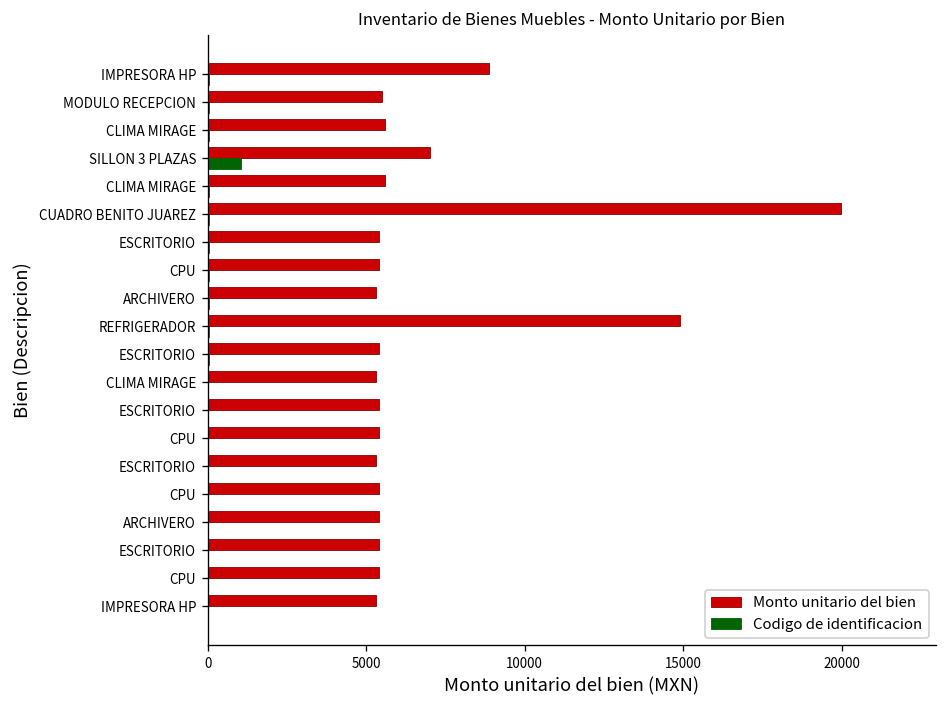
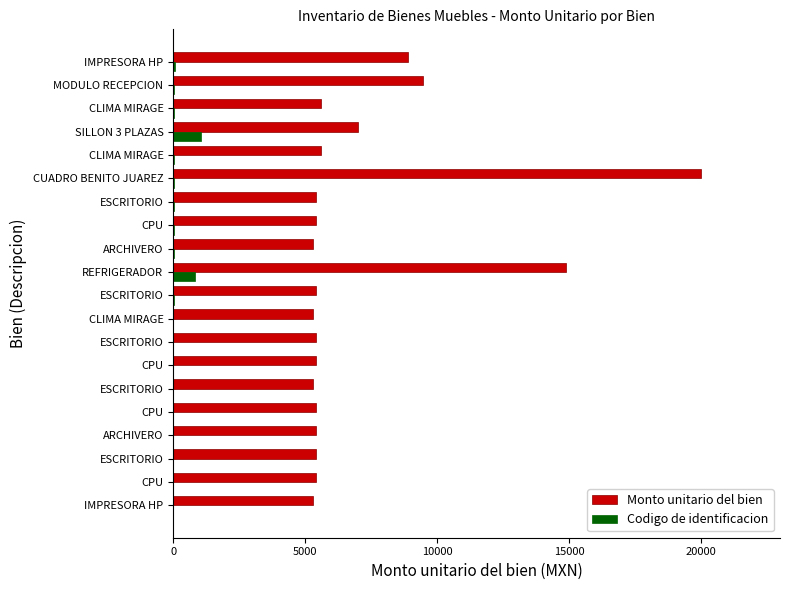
  {
    "Monto unitario del bien": {
-     "MODULO RECEPCION": 5500,
+     "MODULO RECEPCION": 9500,
      "SILLON 3 PLAZAS": 7000,
      "CUADRO BENITO JUAREZ": 20000,
      "REFRIGERADOR": 14900
    },
    "Codigo de identificacion": {
      "SILLON 3 PLAZAS": 1100,
-     "REFRIGERADOR": 0
+     "REFRIGERADOR": 800
    }
  }
